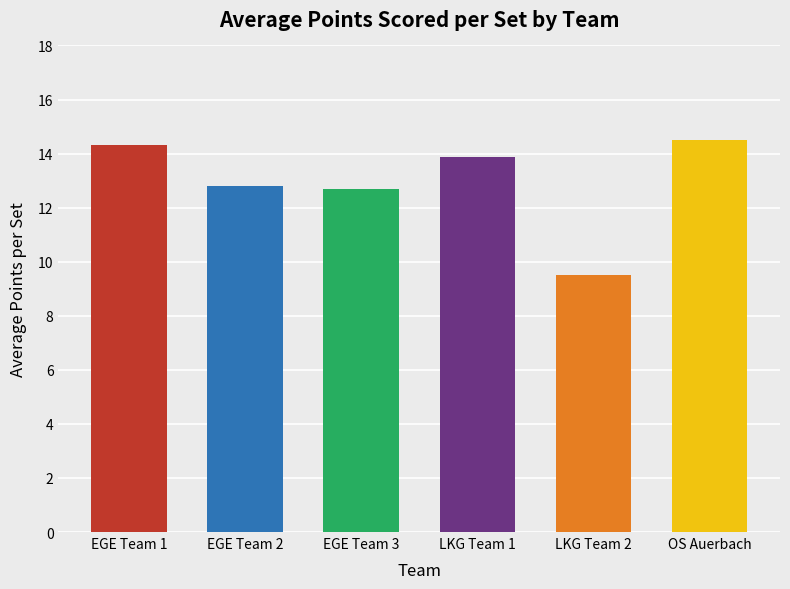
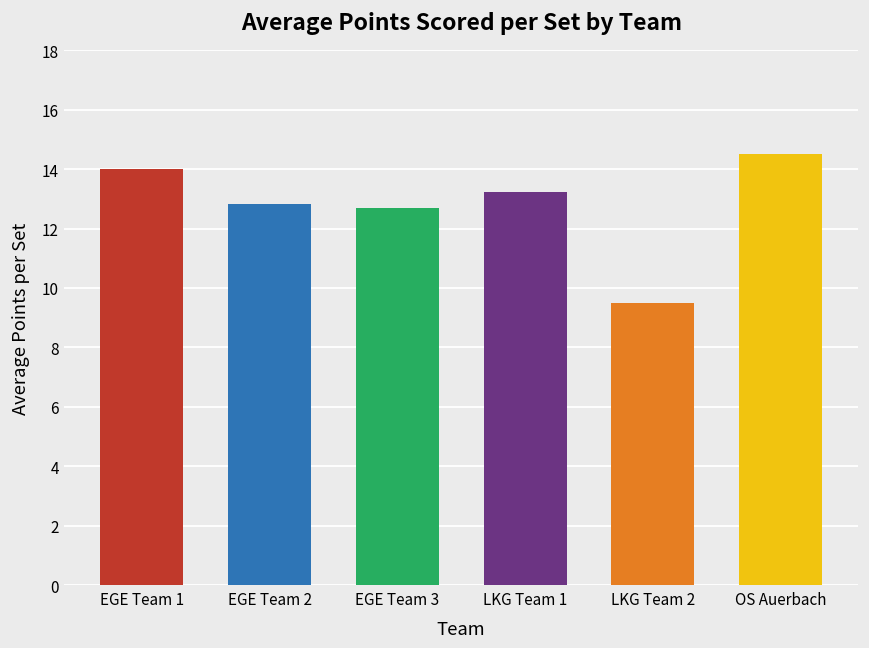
  {
-   "EGE Team 1": 14.3,
+   "EGE Team 1": 14.0,
    "EGE Team 2": 12.8,
    "EGE Team 3": 12.7,
-   "LKG Team 1": 13.9,
+   "LKG Team 1": 13.2,
    "LKG Team 2": 9.5,
    "OS Auerbach": 14.5
  }
